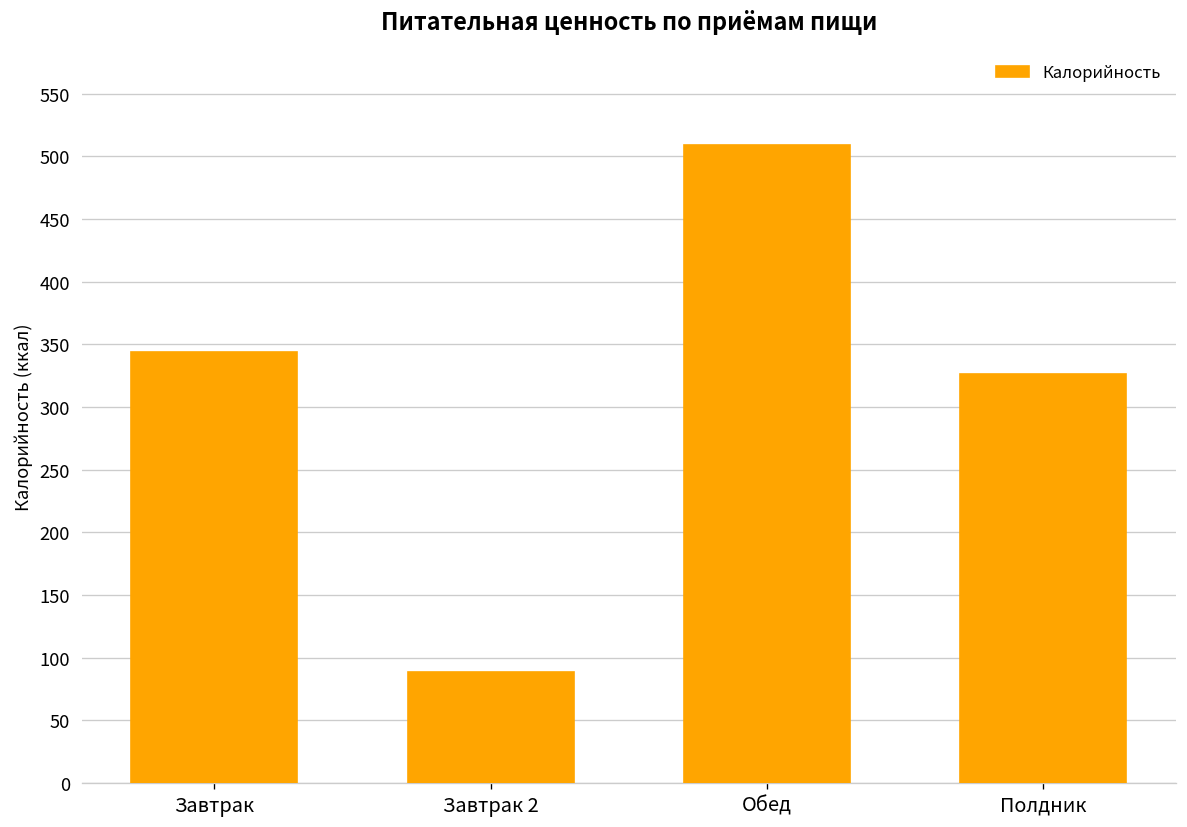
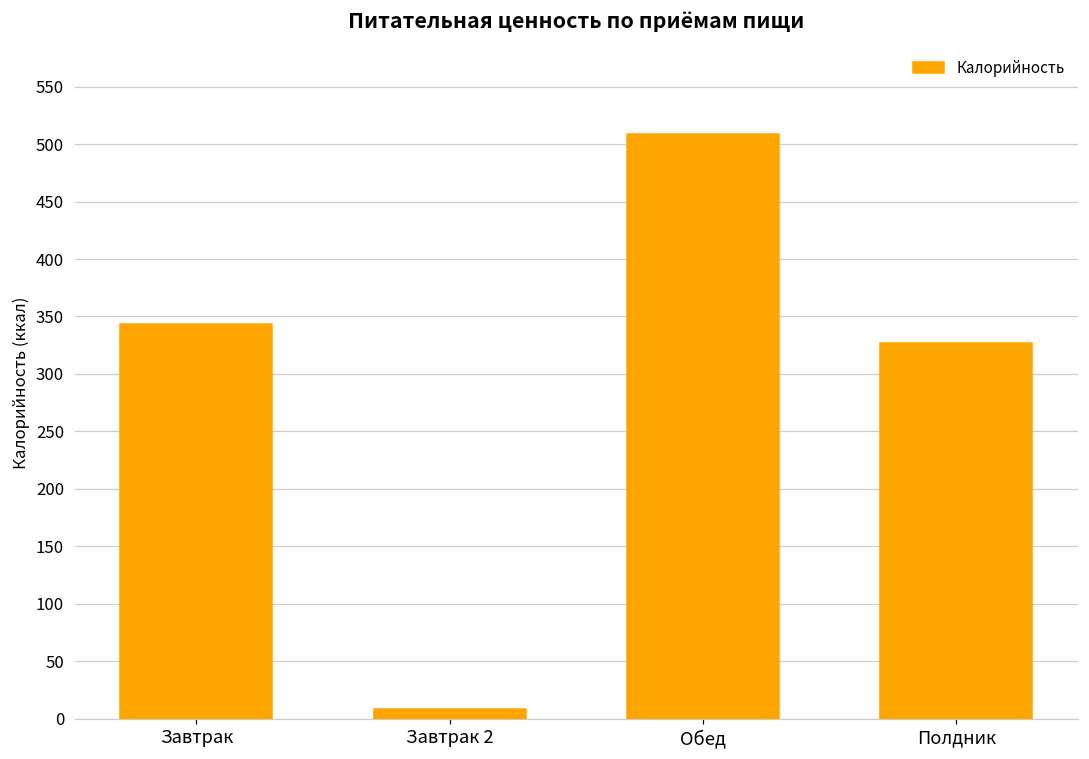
  {
    "Завтрак": 344,
-   "Завтрак 2": 89,
+   "Завтрак 2": 8,
    "Обед": 509,
    "Полдник": 327
  }
